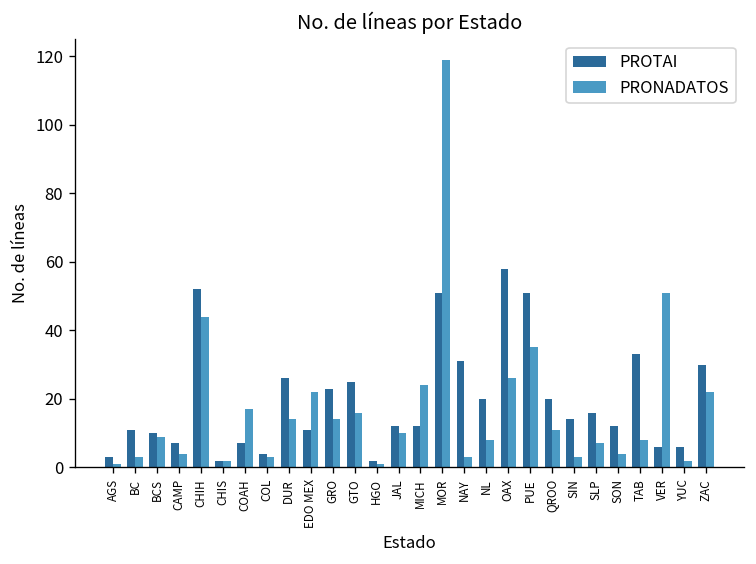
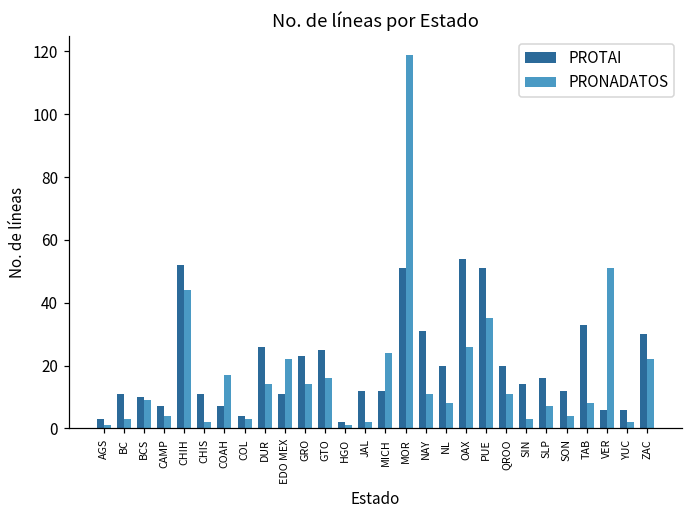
  {
    "PROTAI": {
      "AGS": 3,
      "BC": 11,
      "BCS": 10,
      "CAMP": 7,
      "CHIH": 52,
-     "CHIS": 2,
+     "CHIS": 11,
      "COAH": 7,
      "COL": 4,
      "DUR": 26,
      "EDO MEX": 11,
      "GRO": 23,
      "GTO": 25,
      "HGO": 2,
      "JAL": 12,
      "MICH": 12,
      "MOR": 51,
      "NAY": 31,
      "NL": 20,
-     "OAX": 58,
+     "OAX": 54,
      "PUE": 51,
      "QROO": 20,
      "SIN": 14,
      "SLP": 16,
      "SON": 12,
      "TAB": 33,
      "VER": 6,
      "YUC": 6,
      "ZAC": 30
    },
    "PRONADATOS": {
      "AGS": 1,
      "BC": 3,
      "BCS": 9,
      "CAMP": 4,
      "CHIH": 44,
      "CHIS": 2,
      "COAH": 17,
      "COL": 3,
      "DUR": 14,
      "EDO MEX": 22,
      "GRO": 14,
      "GTO": 16,
      "HGO": 1,
-     "JAL": 10,
+     "JAL": 2,
      "MICH": 24,
      "MOR": 119,
-     "NAY": 3,
+     "NAY": 11,
      "NL": 8,
      "OAX": 26,
      "PUE": 35,
      "QROO": 11,
      "SIN": 3,
      "SLP": 7,
      "SON": 4,
      "TAB": 8,
      "VER": 51,
      "YUC": 2,
      "ZAC": 22
    }
  }
